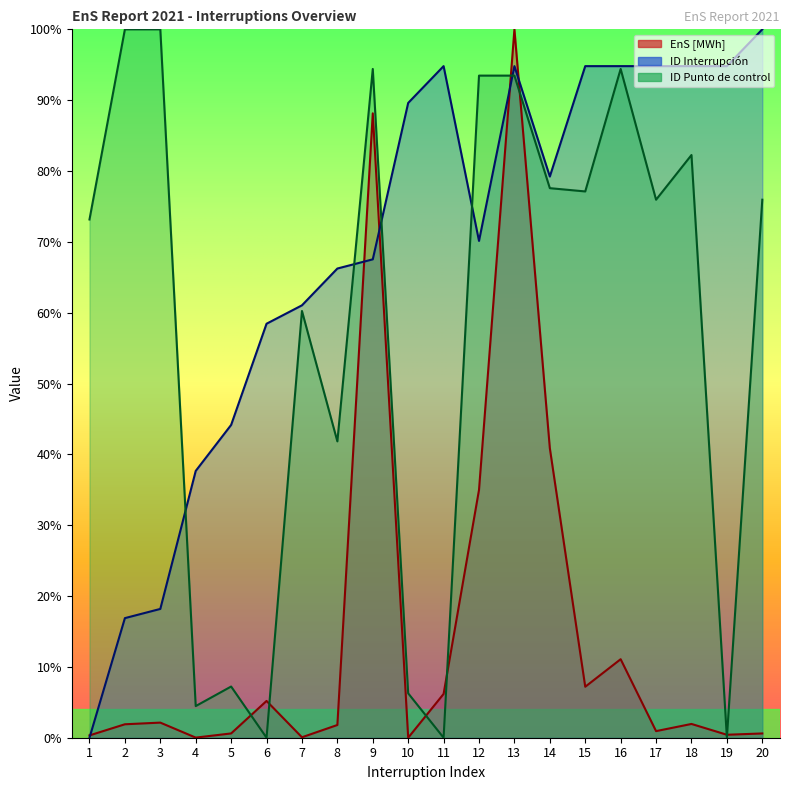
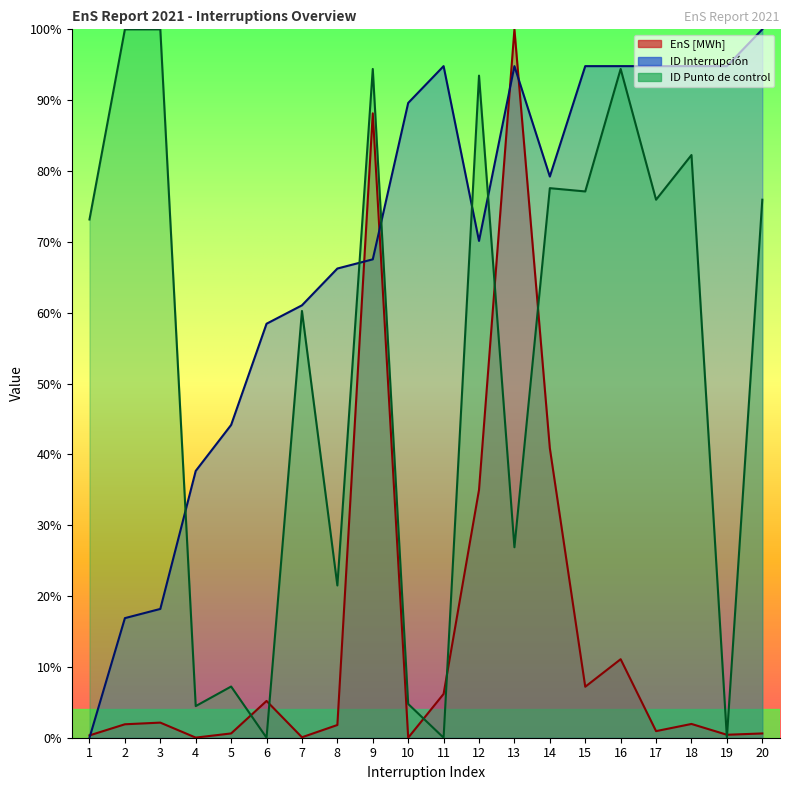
  {
    "EnS [MWh]": {
      "6": "5%",
      "9": "88%",
      "11": "6%",
      "12": "35%",
      "13": "100%",
      "14": "41%",
      "15": "7%",
      "16": "11%"
    },
    "ID Interrupción": {
      "2": "17%",
      "3": "18%",
      "4": "38%",
      "5": "44%",
      "6": "58%",
      "7": "61%",
      "8": "66%",
      "9": "68%",
      "10": "90%",
      "11": "95%",
      "12": "70%",
      "13": "95%",
      "14": "79%",
      "15": "95%",
      "16": "95%",
      "20": "100%"
    },
    "ID Punto de control": {
      "1": "73%",
      "2": "100%",
      "3": "100%",
      "4": "4%",
      "5": "7%",
      "7": "60%",
-     "8": "42%",
+     "8": "21%",
      "9": "94%",
-     "10": "6%",
+     "10": "5%",
      "12": "93%",
-     "13": "93%",
+     "13": "27%",
      "14": "78%",
      "15": "77%",
      "16": "94%",
      "17": "76%",
      "18": "82%",
      "20": "76%"
    }
  }
